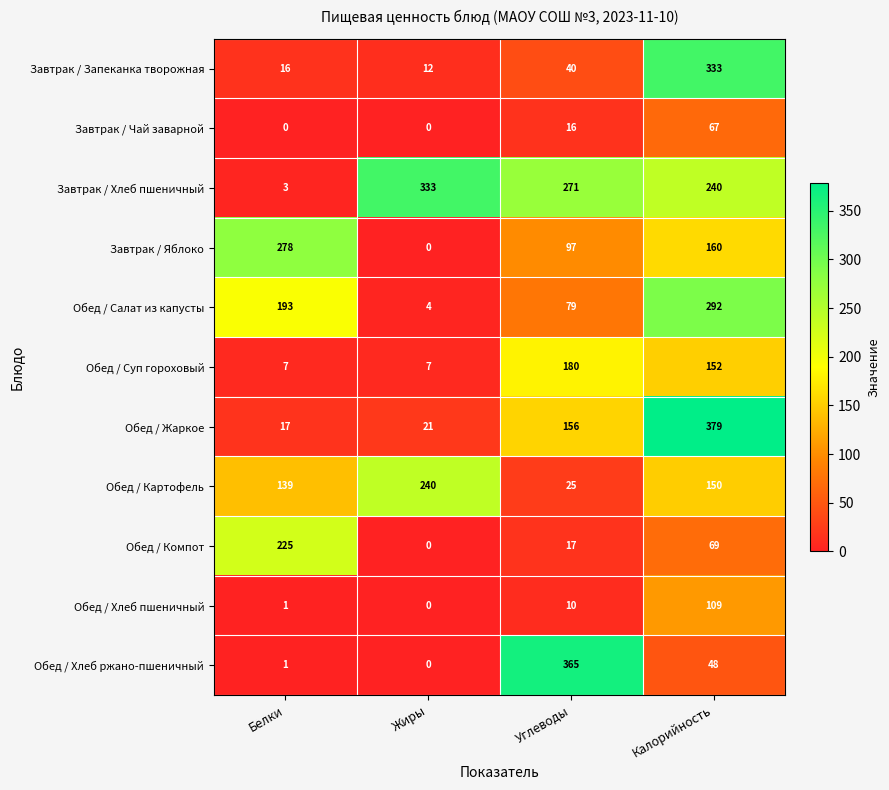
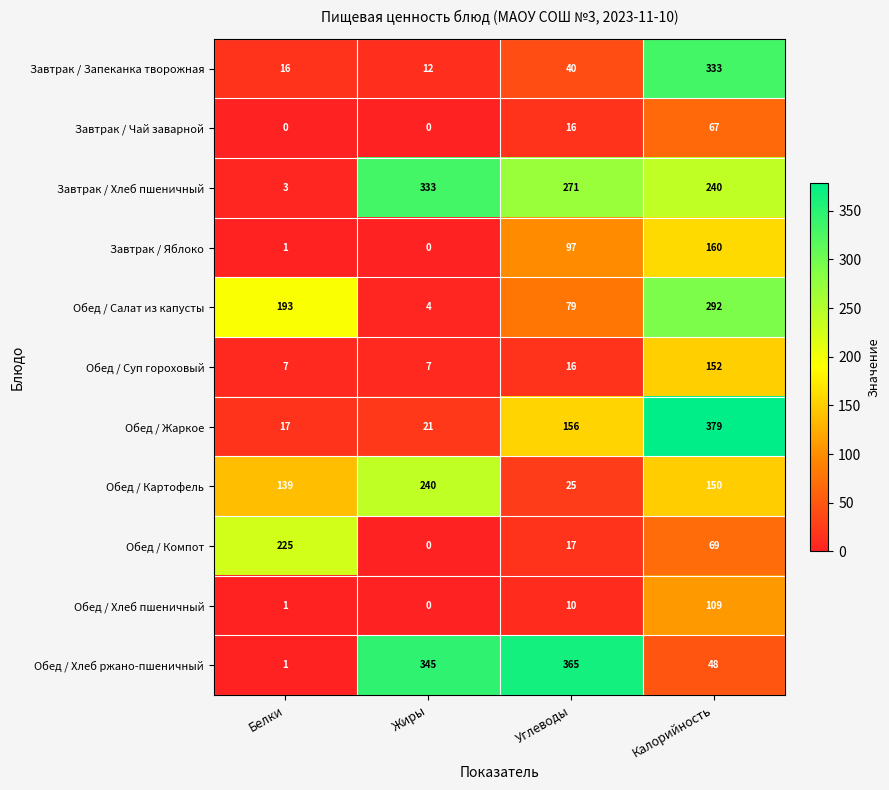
  {
    "Завтрак / Запеканка творожная": {
      "Белки": 16,
      "Жиры": 12,
      "Углеводы": 40,
      "Калорийность": 333
    },
    "Завтрак / Чай заварной": {
      "Белки": 0,
      "Жиры": 0,
      "Углеводы": 16,
      "Калорийность": 67
    },
    "Завтрак / Хлеб пшеничный": {
      "Белки": 3,
      "Жиры": 333,
      "Углеводы": 271,
      "Калорийность": 240
    },
    "Завтрак / Яблоко": {
-     "Белки": 278,
+     "Белки": 1,
      "Жиры": 0,
      "Углеводы": 97,
      "Калорийность": 160
    },
    "Обед / Салат из капусты": {
      "Белки": 193,
      "Жиры": 4,
      "Углеводы": 79,
      "Калорийность": 292
    },
    "Обед / Суп гороховый": {
      "Белки": 7,
      "Жиры": 7,
-     "Углеводы": 180,
+     "Углеводы": 16,
      "Калорийность": 152
    },
    "Обед / Жаркое": {
      "Белки": 17,
      "Жиры": 21,
      "Углеводы": 156,
      "Калорийность": 379
    },
    "Обед / Картофель": {
      "Белки": 139,
      "Жиры": 240,
      "Углеводы": 25,
      "Калорийность": 150
    },
    "Обед / Компот": {
      "Белки": 225,
      "Жиры": 0,
      "Углеводы": 17,
      "Калорийность": 69
    },
    "Обед / Хлеб пшеничный": {
      "Белки": 1,
      "Жиры": 0,
      "Углеводы": 10,
      "Калорийность": 109
    },
    "Обед / Хлеб ржано-пшеничный": {
      "Белки": 1,
-     "Жиры": 0,
+     "Жиры": 345,
      "Углеводы": 365,
      "Калорийность": 48
    }
  }
